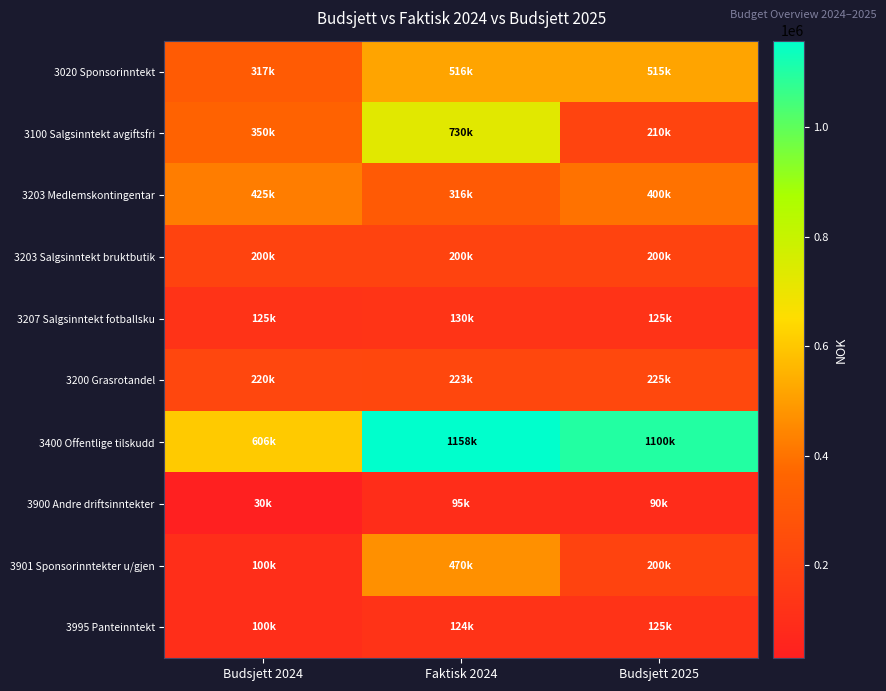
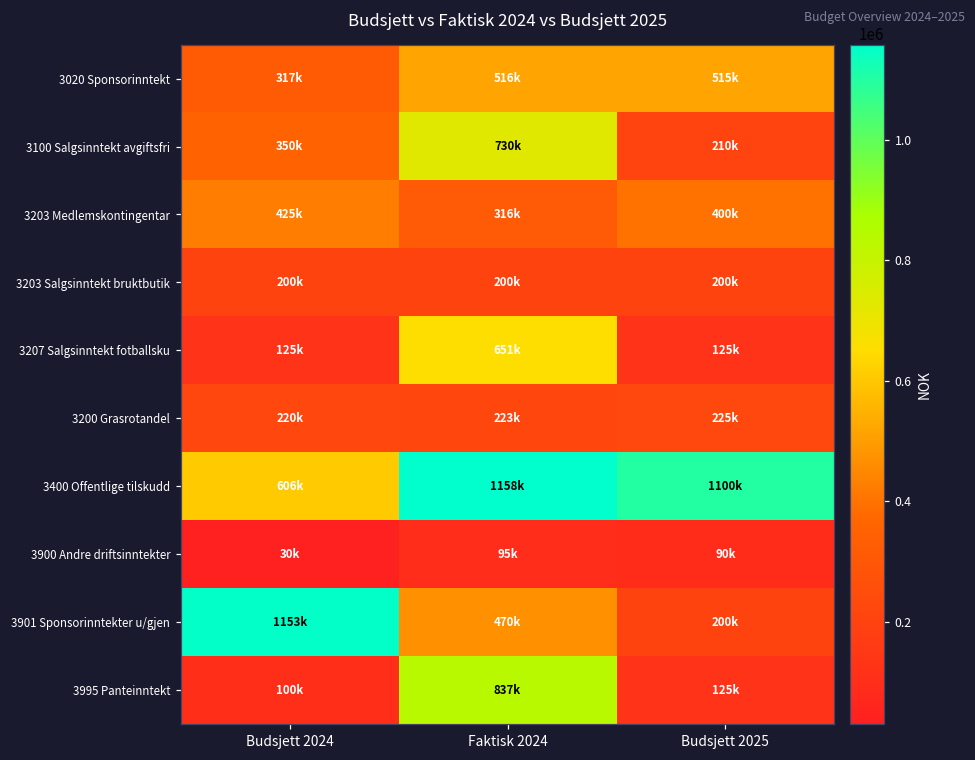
  {
    "3020 Sponsorinntekt": {
      "Budsjett 2024": "317k",
      "Faktisk 2024": "516k",
      "Budsjett 2025": "515k"
    },
    "3100 Salgsinntekt avgiftsfri": {
      "Budsjett 2024": "350k",
      "Faktisk 2024": "730k",
      "Budsjett 2025": "210k"
    },
    "3203 Medlemskontingentar": {
      "Budsjett 2024": "425k",
      "Faktisk 2024": "316k",
      "Budsjett 2025": "400k"
    },
    "3203 Salgsinntekt bruktbutik": {
      "Budsjett 2024": "200k",
      "Faktisk 2024": "200k",
      "Budsjett 2025": "200k"
    },
    "3207 Salgsinntekt fotballsku": {
      "Budsjett 2024": "125k",
-     "Faktisk 2024": "130k",
+     "Faktisk 2024": "651k",
      "Budsjett 2025": "125k"
    },
    "3200 Grasrotandel": {
      "Budsjett 2024": "220k",
      "Faktisk 2024": "223k",
      "Budsjett 2025": "225k"
    },
    "3400 Offentlige tilskudd": {
      "Budsjett 2024": "606k",
      "Faktisk 2024": "1158k",
      "Budsjett 2025": "1100k"
    },
    "3900 Andre driftsinntekter": {
      "Budsjett 2024": "30k",
      "Faktisk 2024": "95k",
      "Budsjett 2025": "90k"
    },
    "3901 Sponsorinntekter u/gjen": {
-     "Budsjett 2024": "100k",
+     "Budsjett 2024": "1153k",
      "Faktisk 2024": "470k",
      "Budsjett 2025": "200k"
    },
    "3995 Panteinntekt": {
      "Budsjett 2024": "100k",
-     "Faktisk 2024": "124k",
+     "Faktisk 2024": "837k",
      "Budsjett 2025": "125k"
    }
  }
